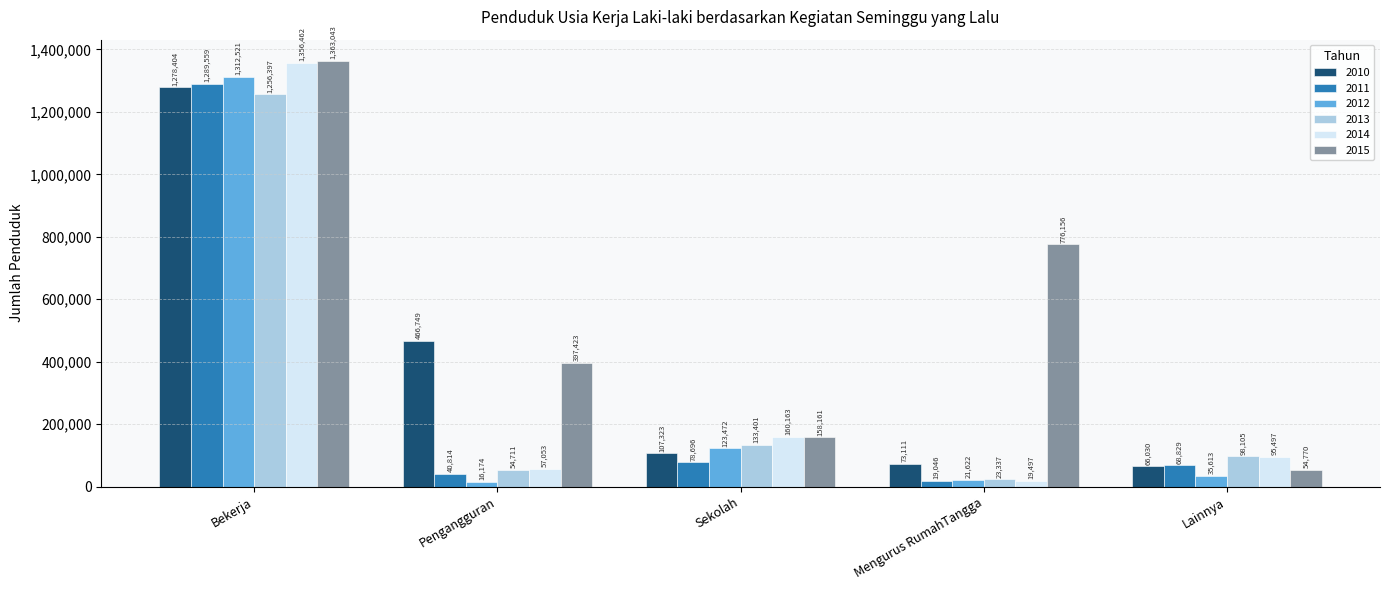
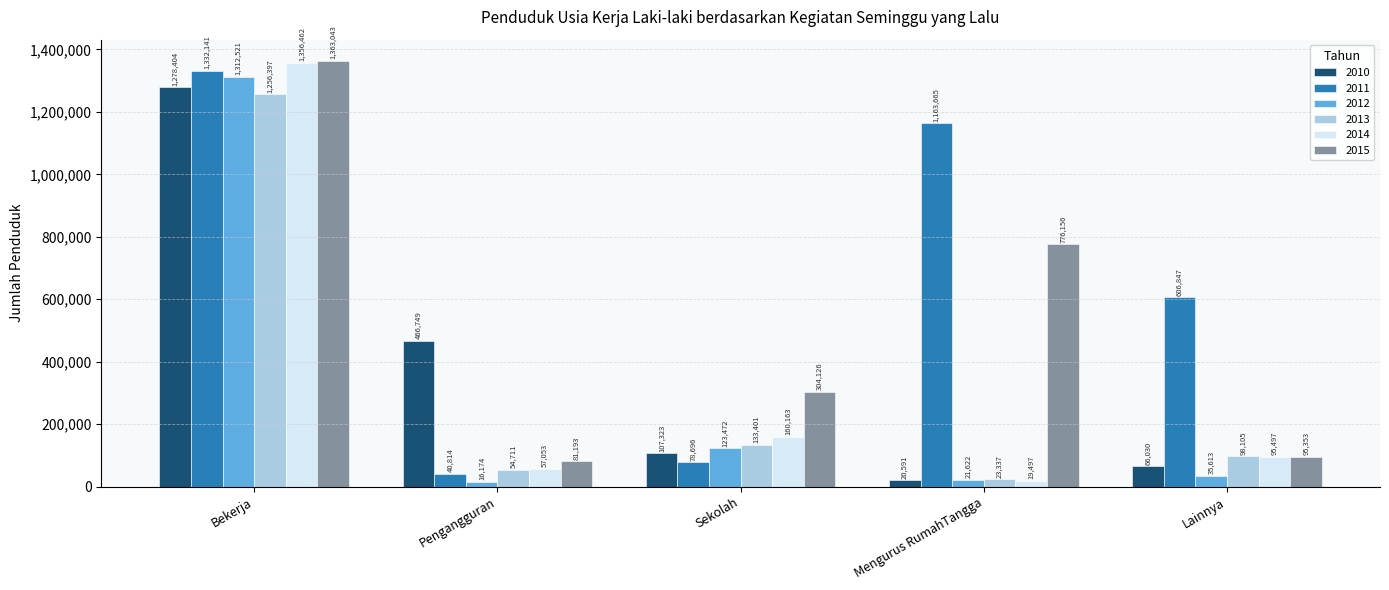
  {
    "2010": {
      "Bekerja": "1,278,404",
      "Pengangguran": "466,749",
      "Sekolah": "107,323",
-     "Mengurus RumahTangga": "73,111",
+     "Mengurus RumahTangga": "20,591",
      "Lainnya": "66,030"
    },
    "2011": {
-     "Bekerja": "1,289,559",
+     "Bekerja": "1,332,141",
      "Pengangguran": "40,814",
      "Sekolah": "78,696",
-     "Mengurus RumahTangga": "19,046",
-     "Lainnya": "68,829"
+     "Mengurus RumahTangga": "1,163,665",
+     "Lainnya": "606,847"
    },
    "2012": {
      "Bekerja": "1,312,521",
      "Pengangguran": "16,174",
      "Sekolah": "123,472",
      "Mengurus RumahTangga": "21,622",
      "Lainnya": "35,613"
    },
    "2015": {
      "Bekerja": "1,363,043",
-     "Pengangguran": "397,423",
-     "Sekolah": "158,161",
+     "Pengangguran": "81,193",
+     "Sekolah": "304,126",
      "Mengurus RumahTangga": "776,156",
-     "Lainnya": "54,770"
+     "Lainnya": "95,353"
    }
  }
